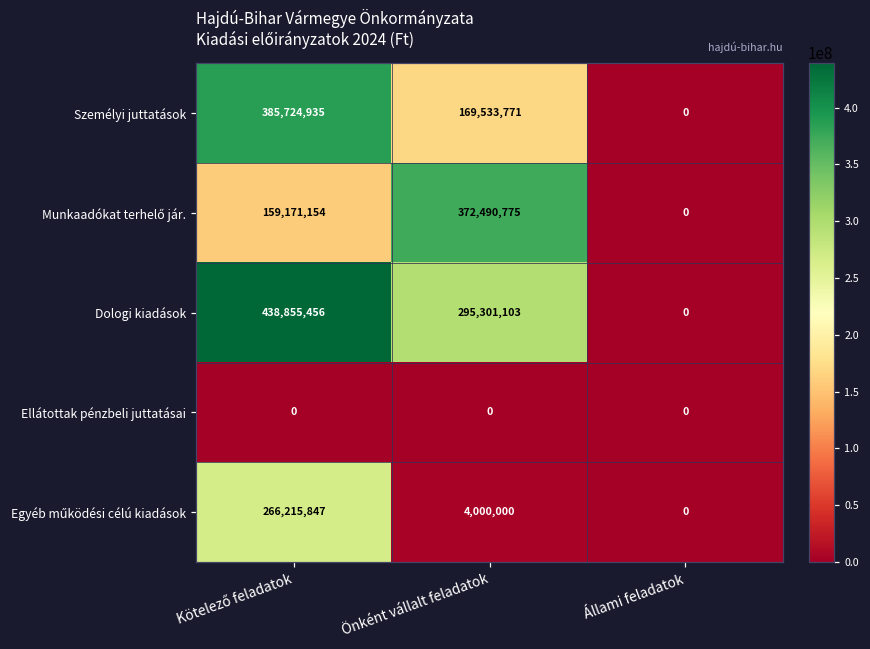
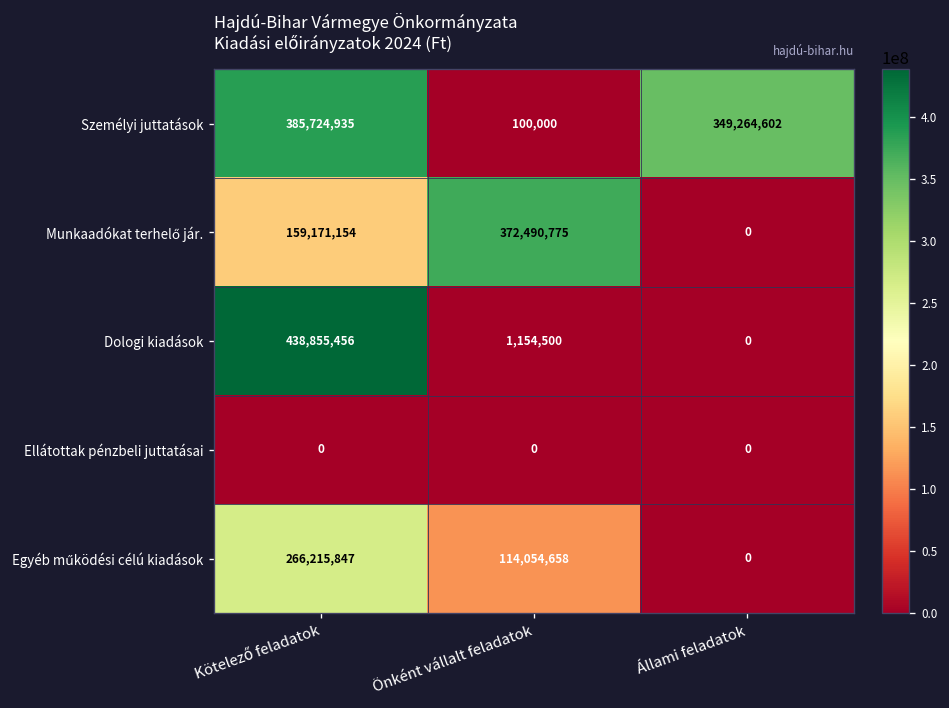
  {
    "Személyi juttatások": {
      "Kötelező feladatok": "385,724,935",
-     "Önként vállalt feladatok": "169,533,771",
-     "Állami feladatok": "0"
+     "Önként vállalt feladatok": "100,000",
+     "Állami feladatok": "349,264,602"
    },
    "Munkaadókat terhelő jár.": {
      "Kötelező feladatok": "159,171,154",
      "Önként vállalt feladatok": "372,490,775",
      "Állami feladatok": "0"
    },
    "Dologi kiadások": {
      "Kötelező feladatok": "438,855,456",
-     "Önként vállalt feladatok": "295,301,103",
+     "Önként vállalt feladatok": "1,154,500",
      "Állami feladatok": "0"
    },
    "Ellátottak pénzbeli juttatásai": {
      "Kötelező feladatok": "0",
      "Önként vállalt feladatok": "0",
      "Állami feladatok": "0"
    },
    "Egyéb működési célú kiadások": {
      "Kötelező feladatok": "266,215,847",
-     "Önként vállalt feladatok": "4,000,000",
+     "Önként vállalt feladatok": "114,054,658",
      "Állami feladatok": "0"
    }
  }
